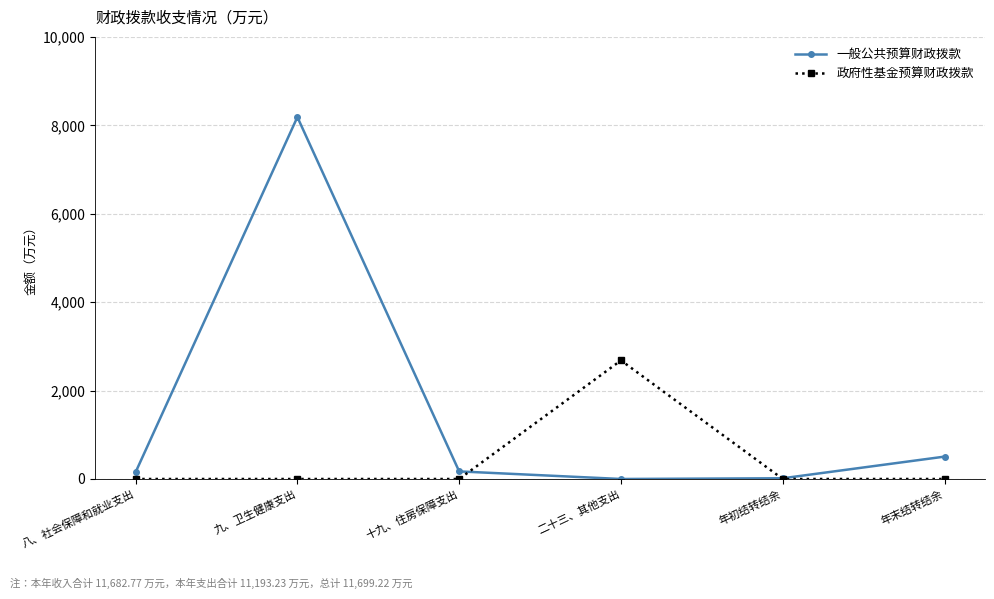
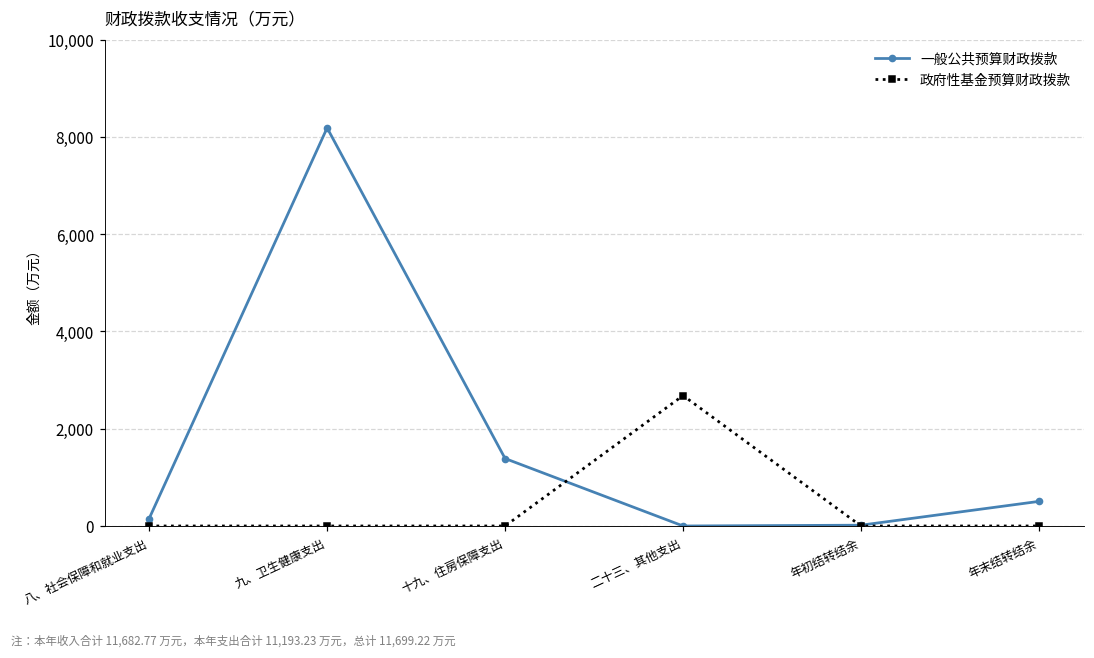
  {
    "一般公共预算财政拨款": {
      "八、社会保障和就业支出": "200",
      "九、卫生健康支出": "8,200",
-     "十九、住房保障支出": "200",
+     "十九、住房保障支出": "1,400",
      "二十三、其他支出": "0",
      "年末结转结余": "500"
    },
    "政府性基金预算财政拨款": {
      "八、社会保障和就业支出": "0",
      "九、卫生健康支出": "0",
      "十九、住房保障支出": "0",
      "二十三、其他支出": "2,700",
      "年末结转结余": "0"
    }
  }
